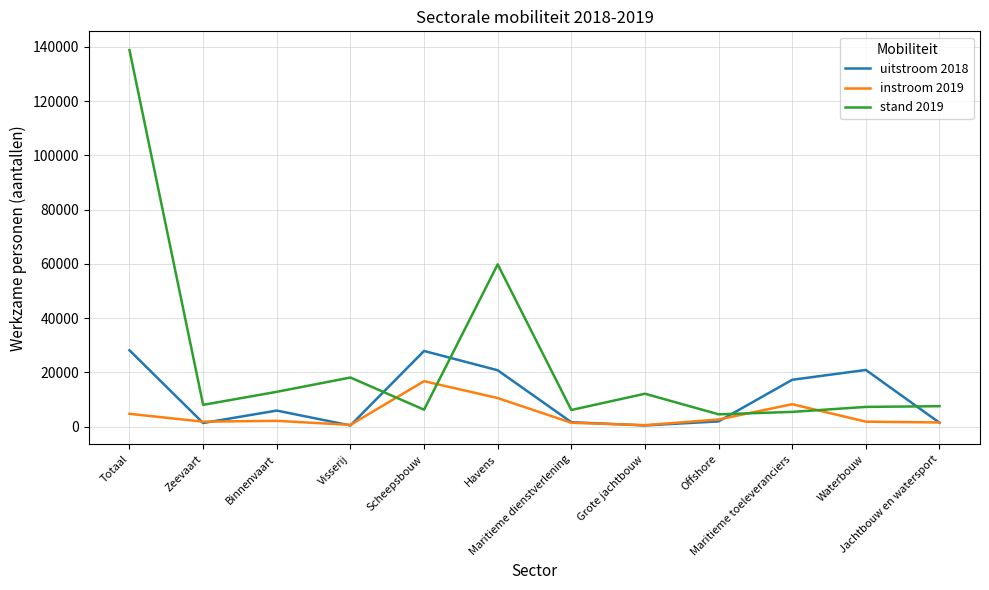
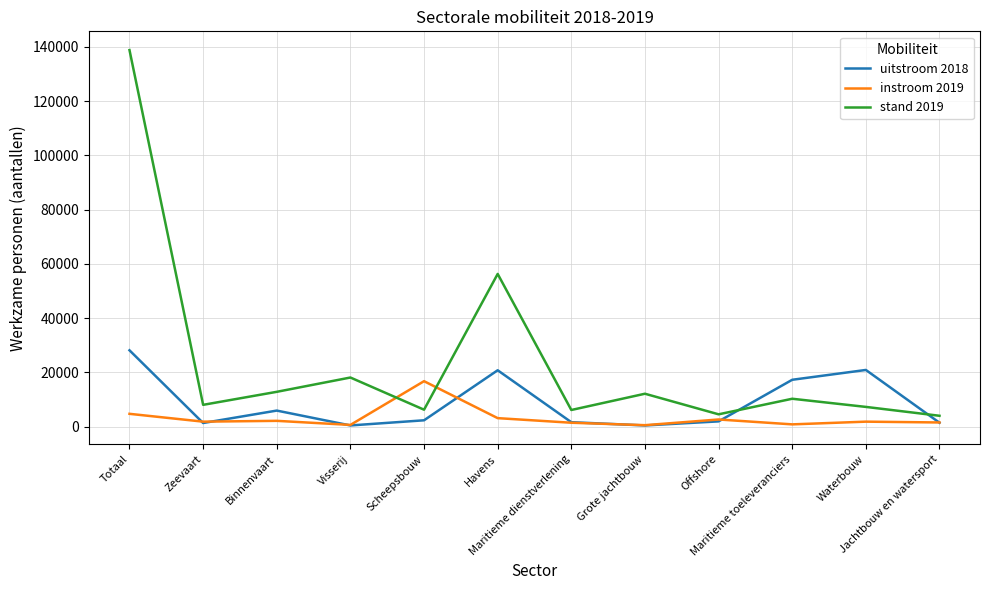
  {
    "uitstroom 2018": {
      "Totaal": 28000,
      "Binnenvaart": 6000,
-     "Scheepsbouw": 28000,
+     "Scheepsbouw": 2000,
      "Havens": 21000,
      "Maritieme toeleveranciers": 17000,
      "Waterbouw": 21000
    },
    "instroom 2019": {
      "Totaal": 5000,
      "Binnenvaart": 2000,
      "Scheepsbouw": 17000,
-     "Havens": 11000,
-     "Maritieme toeleveranciers": 8000,
+     "Havens": 3000,
+     "Maritieme toeleveranciers": 1000,
      "Waterbouw": 2000
    },
    "stand 2019": {
      "Totaal": 139000,
      "Zeevaart": 8000,
      "Binnenvaart": 13000,
      "Visserij": 18000,
      "Scheepsbouw": 6000,
-     "Havens": 60000,
+     "Havens": 56000,
      "Maritieme dienstverlening": 6000,
      "Grote jachtbouw": 12000,
      "Offshore": 5000,
-     "Maritieme toeleveranciers": 5000,
+     "Maritieme toeleveranciers": 10000,
      "Waterbouw": 7000,
-     "Jachtbouw en watersport": 8000
+     "Jachtbouw en watersport": 4000
    }
  }
